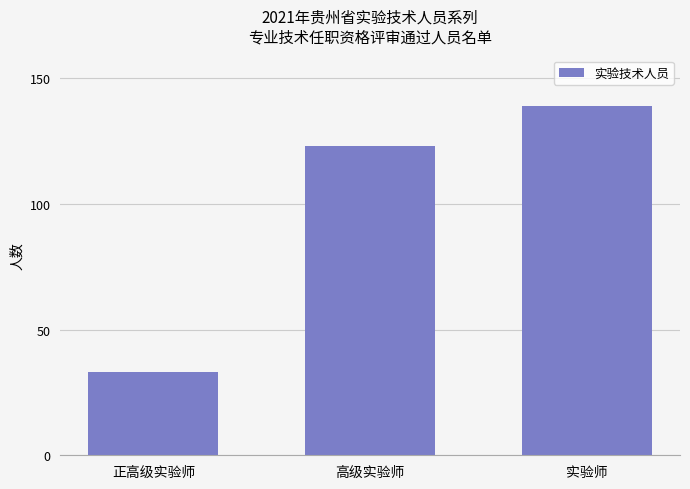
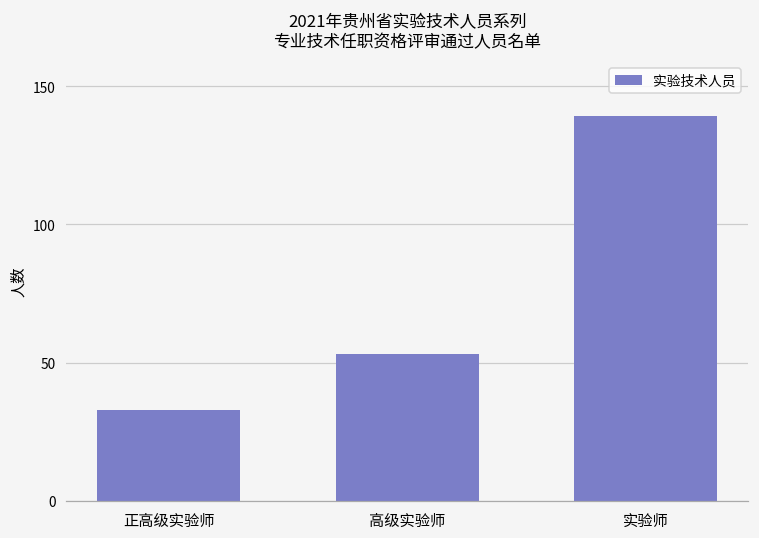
  {
    "正高级实验师": 33,
-   "高级实验师": 123,
+   "高级实验师": 53,
    "实验师": 139
  }
